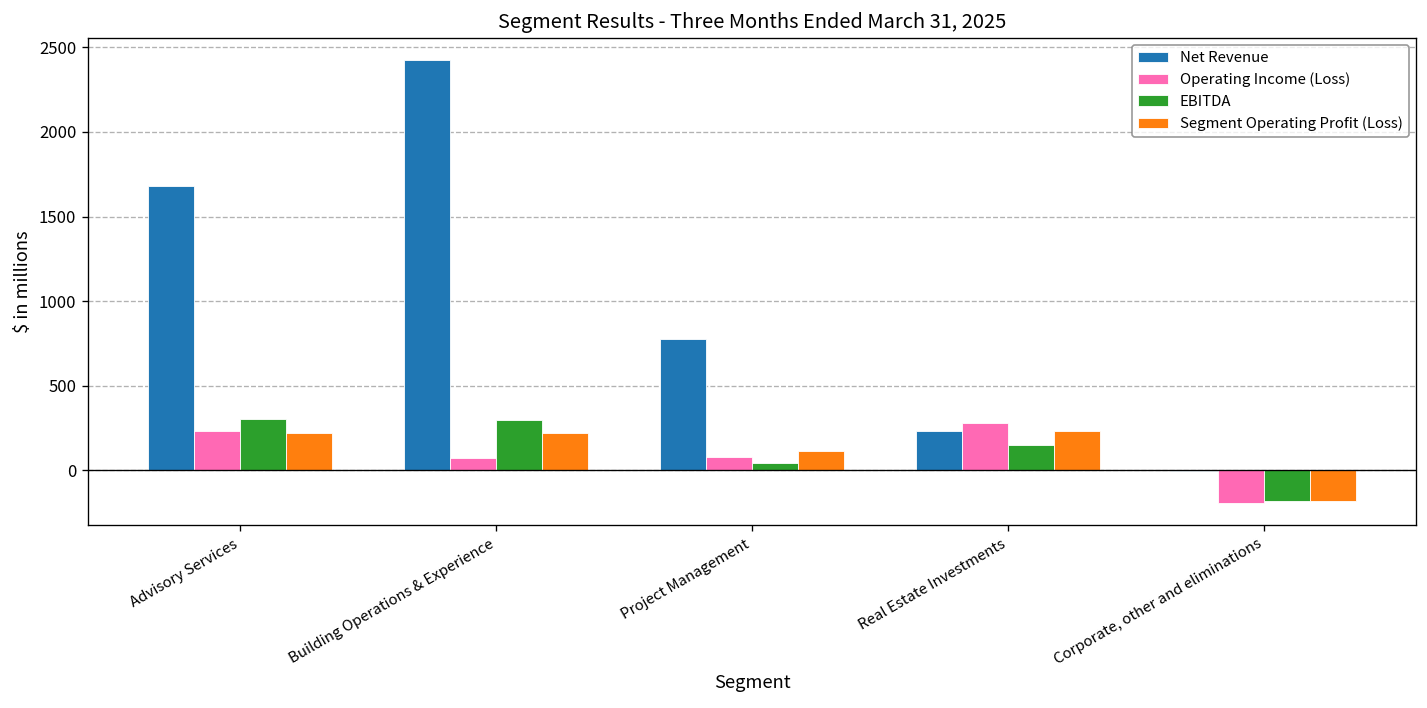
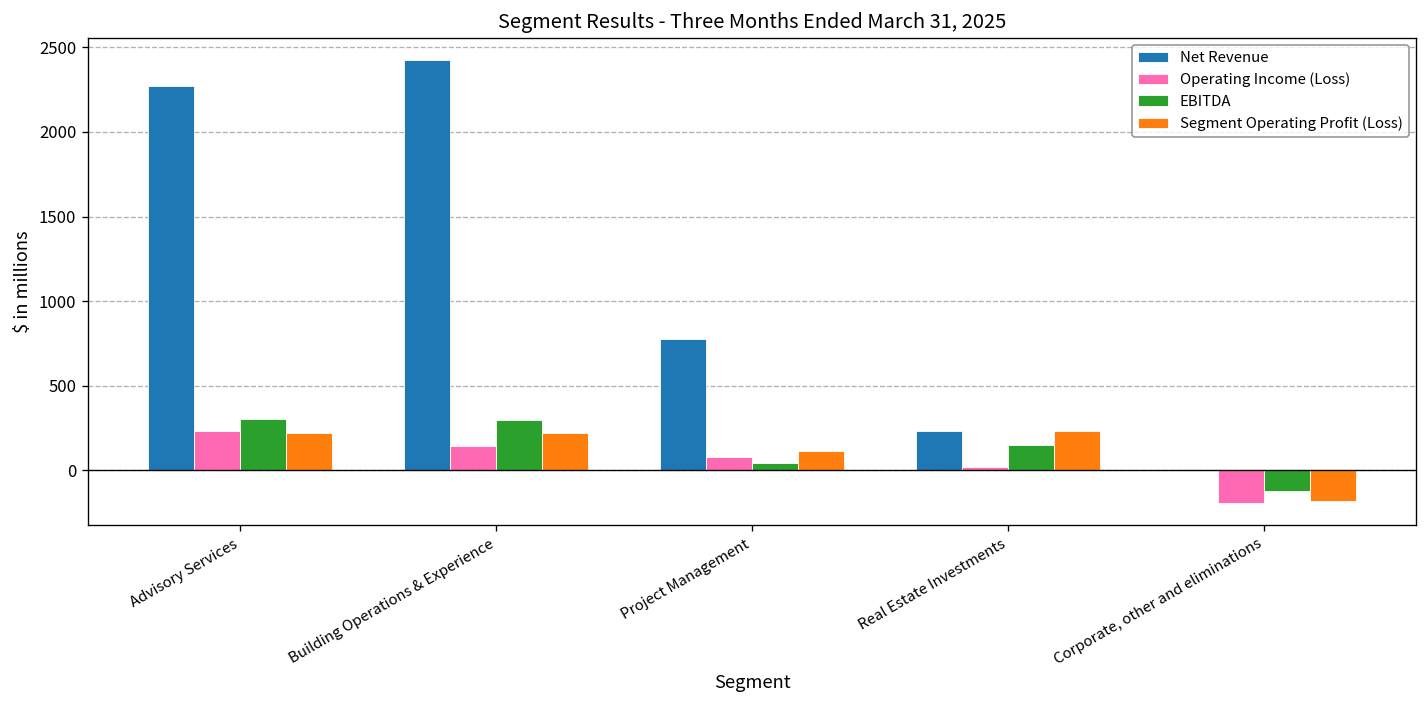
  {
    "Net Revenue": {
-     "Advisory Services": 1680,
+     "Advisory Services": 2270,
      "Building Operations & Experience": 2430,
      "Project Management": 770,
      "Real Estate Investments": 230
    },
    "Operating Income (Loss)": {
      "Advisory Services": 230,
-     "Building Operations & Experience": 70,
+     "Building Operations & Experience": 140,
      "Project Management": 80,
-     "Real Estate Investments": 280,
+     "Real Estate Investments": 20,
      "Corporate, other and eliminations": -200
    },
    "EBITDA": {
      "Advisory Services": 300,
      "Building Operations & Experience": 300,
      "Project Management": 40,
      "Real Estate Investments": 150,
-     "Corporate, other and eliminations": -180
+     "Corporate, other and eliminations": -120
    },
    "Segment Operating Profit (Loss)": {
      "Advisory Services": 220,
      "Building Operations & Experience": 220,
      "Project Management": 110,
      "Real Estate Investments": 230,
      "Corporate, other and eliminations": -180
    }
  }
